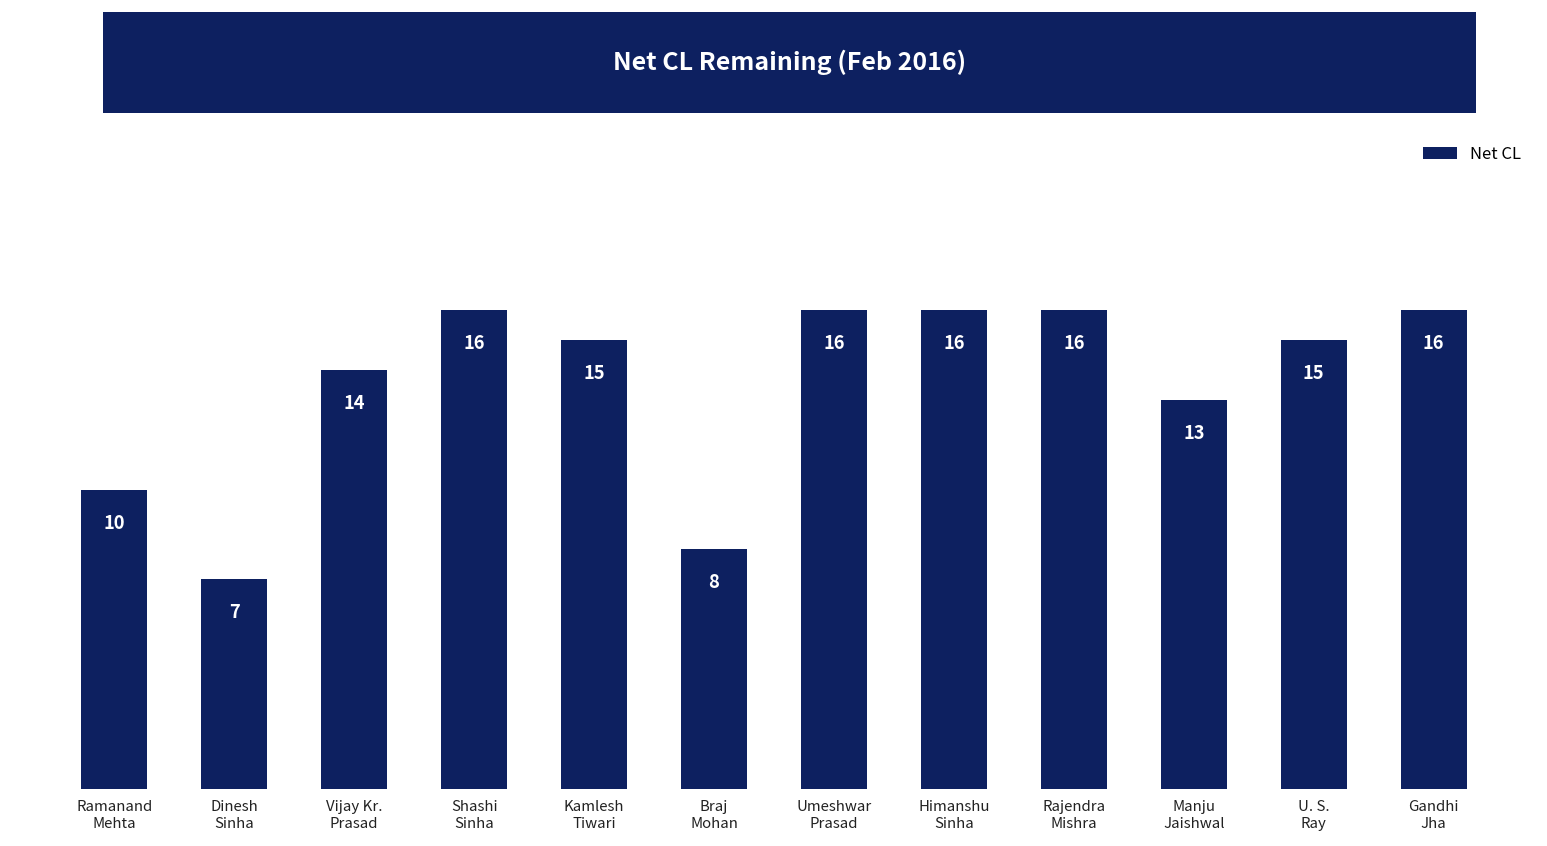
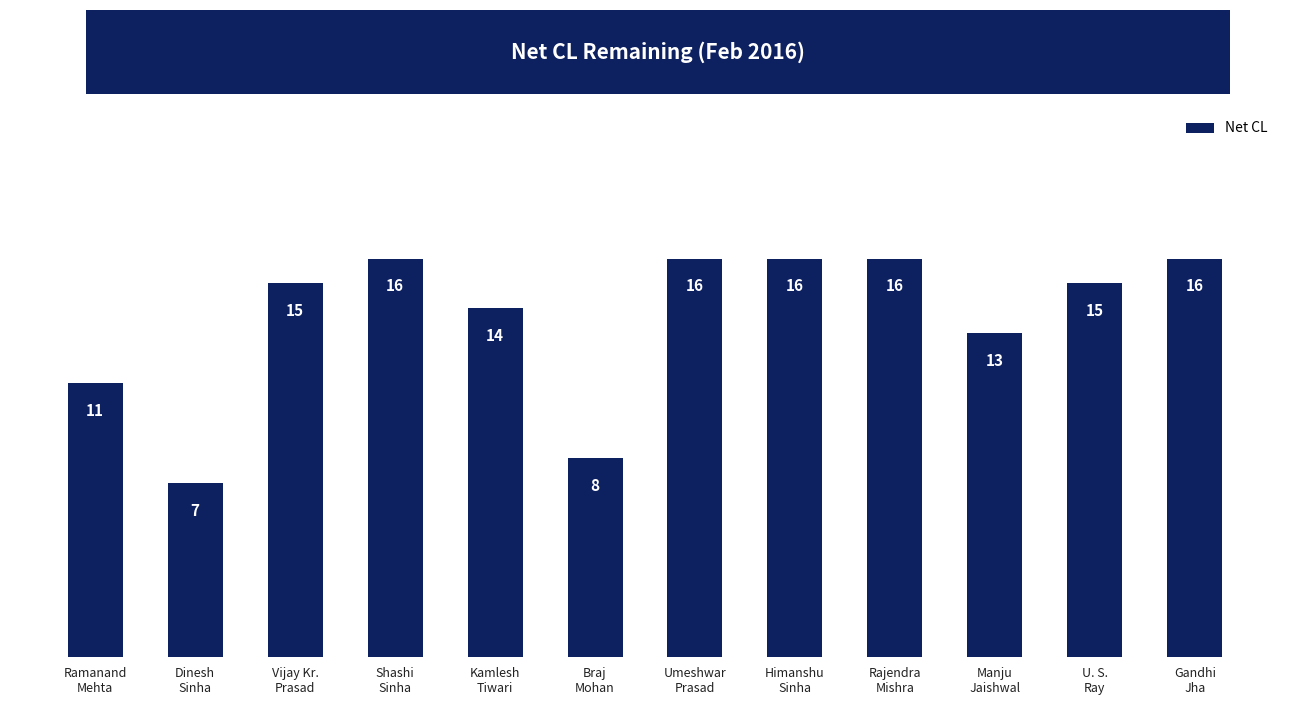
  {
-   "Ramanand Mehta": 10,
+   "Ramanand Mehta": 11,
    "Dinesh Sinha": 7,
-   "Vijay Kr. Prasad": 14,
+   "Vijay Kr. Prasad": 15,
    "Shashi Sinha": 16,
-   "Kamlesh Tiwari": 15,
+   "Kamlesh Tiwari": 14,
    "Braj Mohan": 8,
    "Umeshwar Prasad": 16,
    "Himanshu Sinha": 16,
    "Rajendra Mishra": 16,
    "Manju Jaishwal": 13,
    "U. S. Ray": 15,
    "Gandhi Jha": 16
  }
